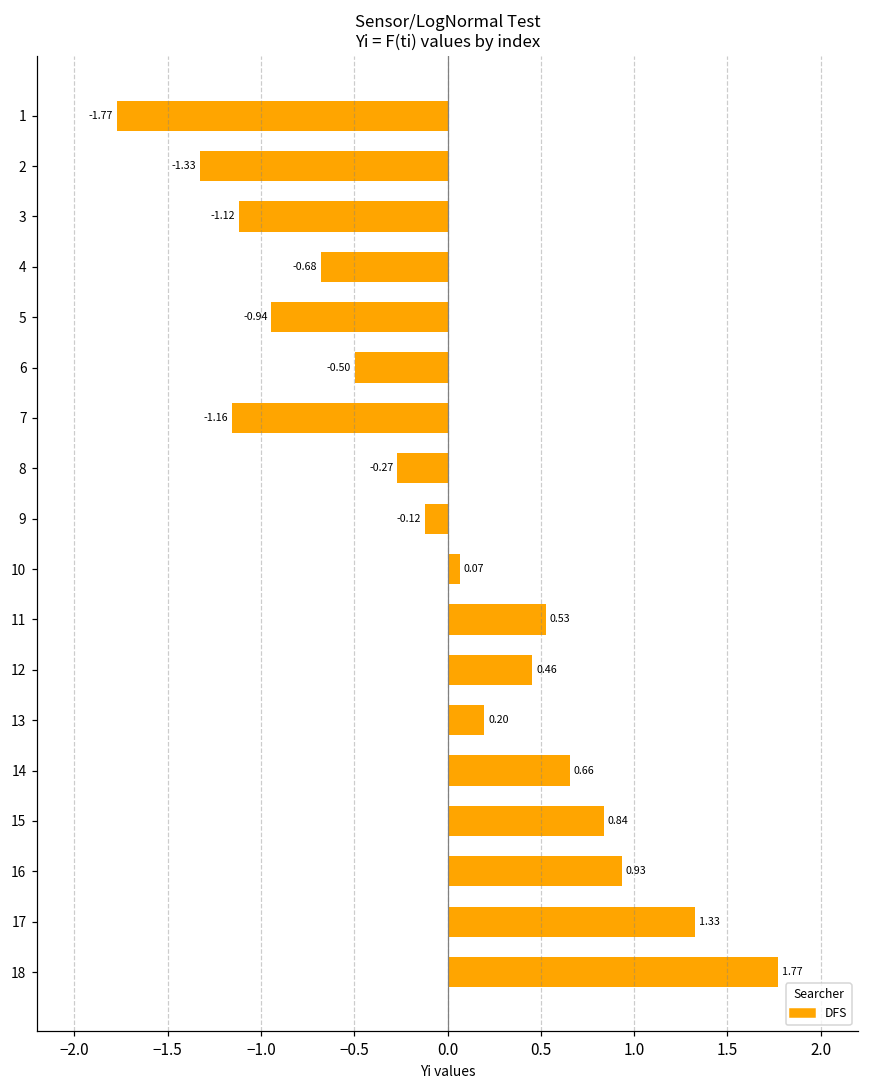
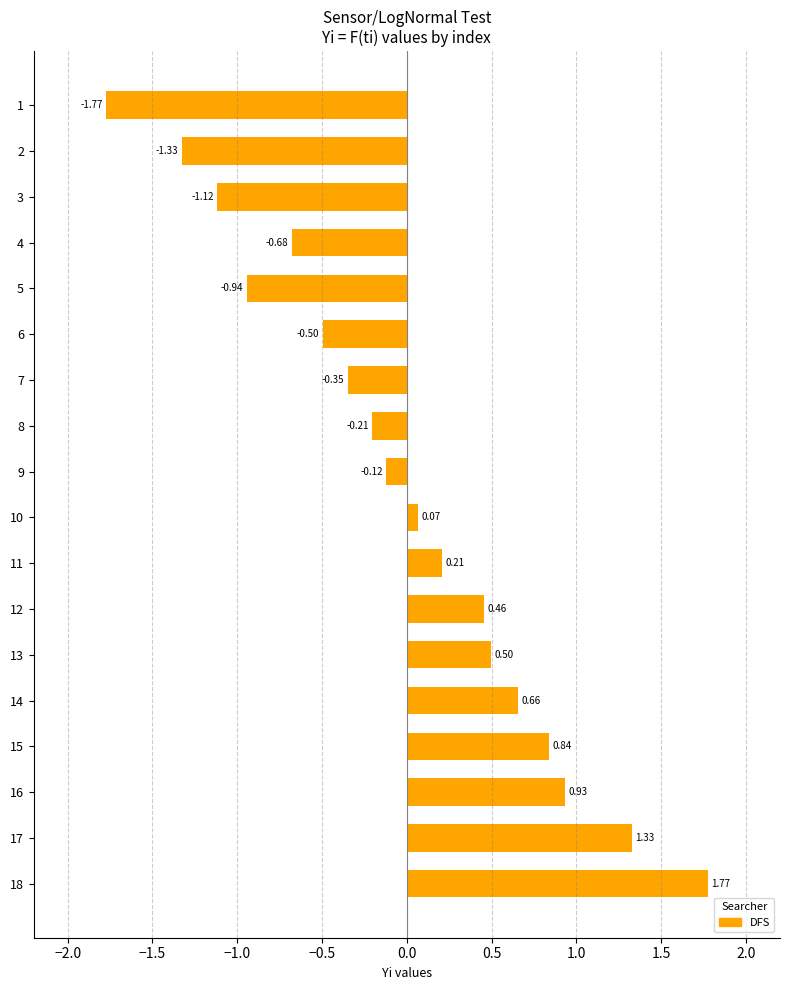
  {
    "1": -1.77,
    "2": -1.33,
    "3": -1.12,
    "4": -0.68,
    "5": -0.94,
    "6": -0.50,
-   "7": -1.16,
-   "8": -0.27,
+   "7": -0.35,
+   "8": -0.21,
    "9": -0.12,
    "10": 0.07,
-   "11": 0.53,
+   "11": 0.21,
    "12": 0.46,
-   "13": 0.20,
+   "13": 0.50,
    "14": 0.66,
    "15": 0.84,
    "16": 0.93,
    "17": 1.33,
    "18": 1.77
  }
